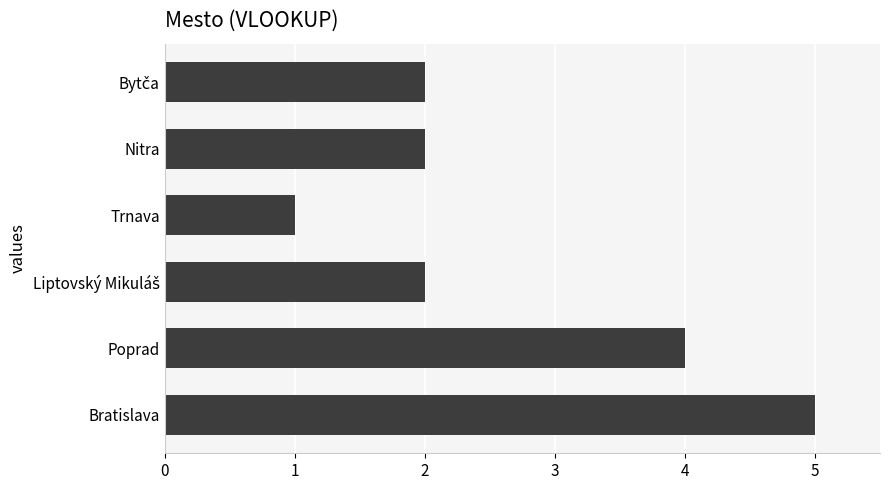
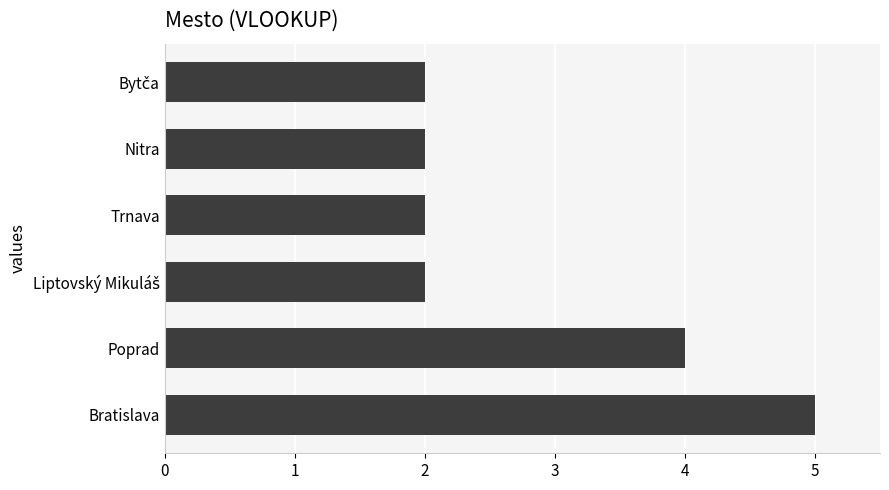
  {
    "Bytča": 2,
    "Nitra": 2,
-   "Trnava": 1,
+   "Trnava": 2,
    "Liptovský Mikuláš": 2,
    "Poprad": 4,
    "Bratislava": 5
  }
